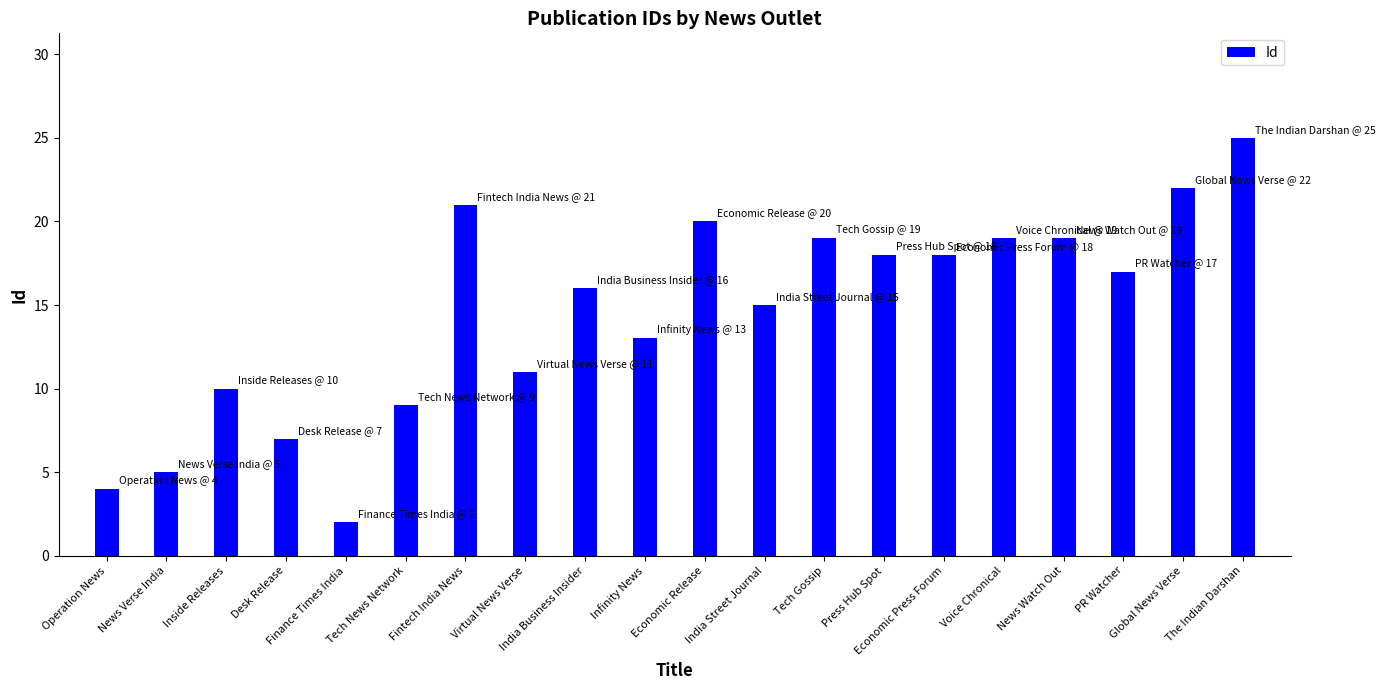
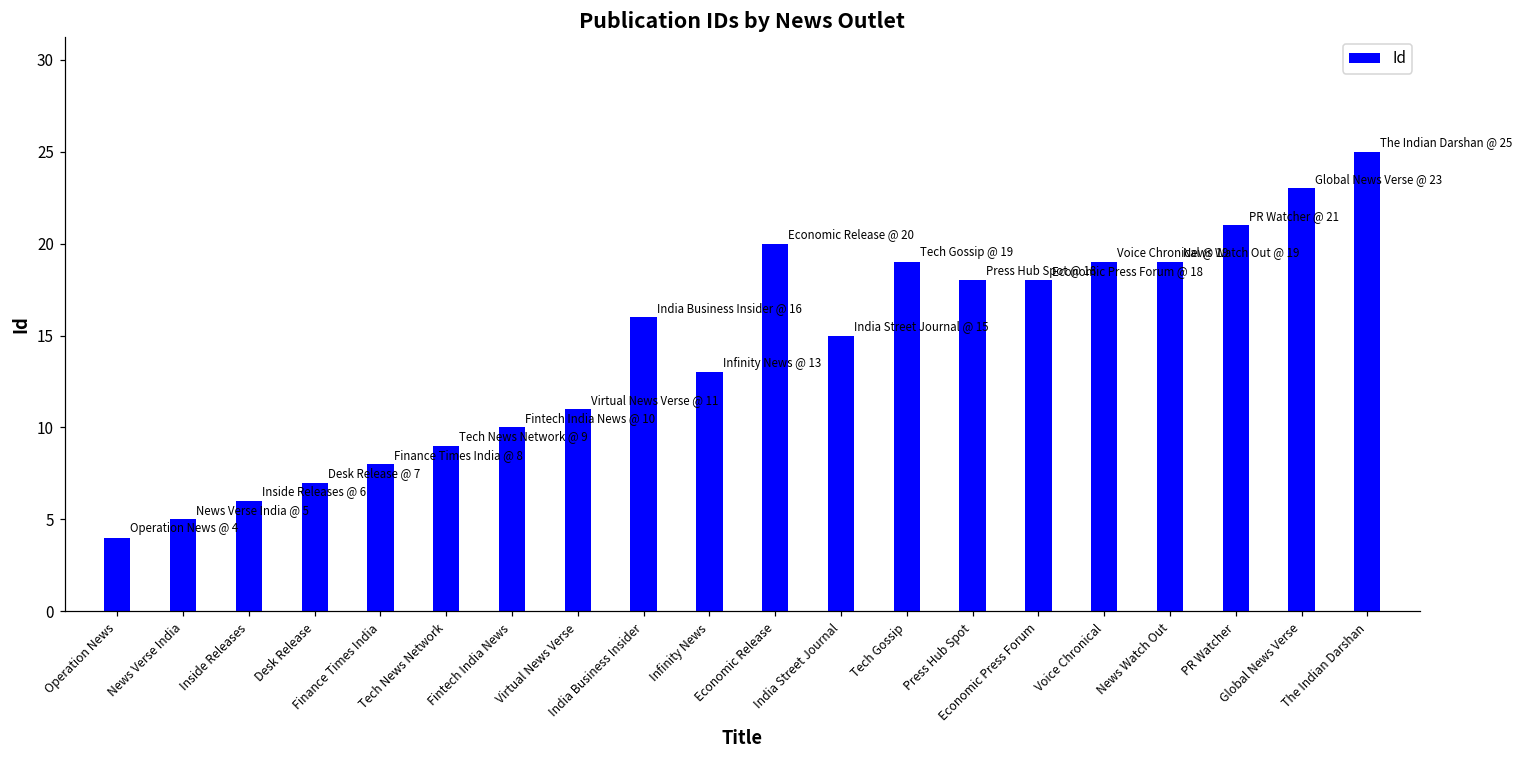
  {
    "Operation News": 4,
    "News Verse India": 5,
-   "Inside Releases": 10,
+   "Inside Releases": 6,
    "Desk Release": 7,
-   "Finance Times India": 2,
+   "Finance Times India": 8,
    "Tech News Network": 9,
-   "Fintech India News": 21,
+   "Fintech India News": 10,
    "Virtual News Verse": 11,
    "India Business Insider": 16,
    "Infinity News": 13,
    "Economic Release": 20,
    "India Street Journal": 15,
    "Tech Gossip": 19,
-   "PR Watcher": 17,
-   "Global News Verse": 22,
+   "PR Watcher": 21,
+   "Global News Verse": 23,
    "The Indian Darshan": 25
  }
